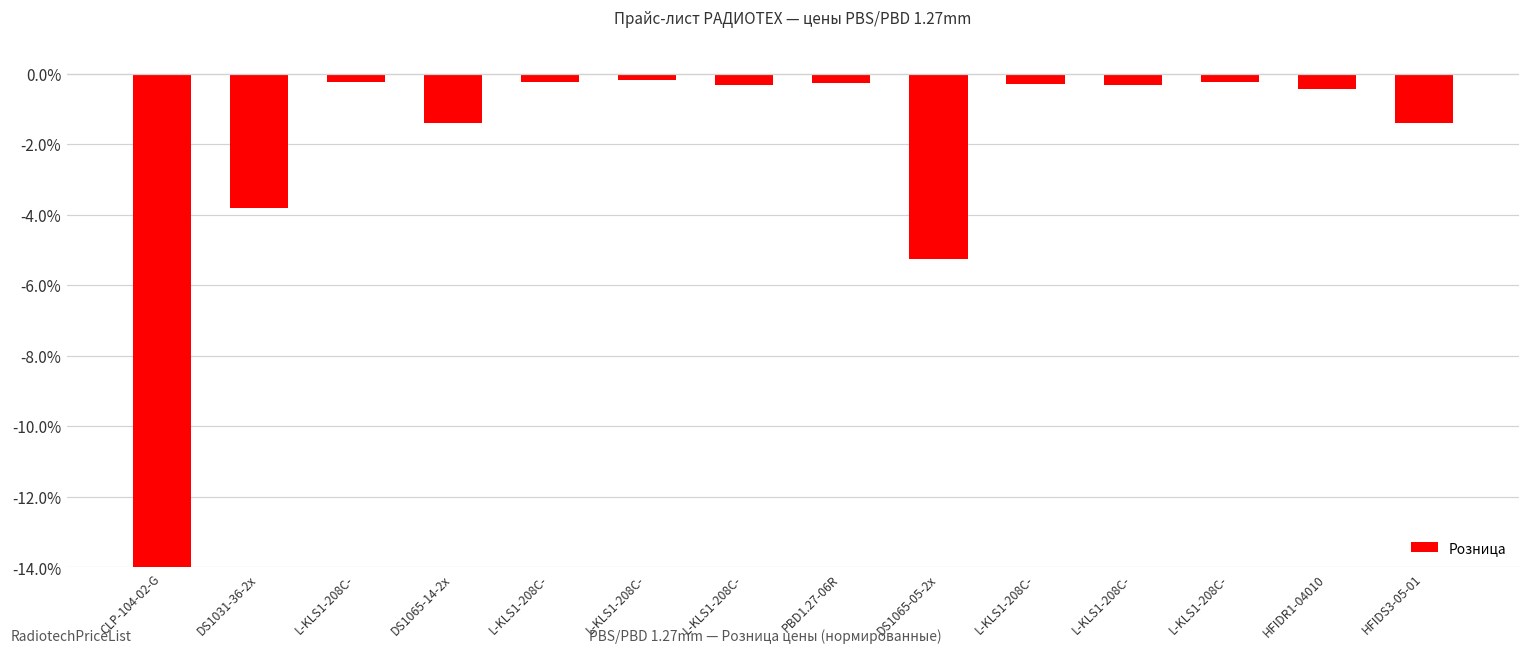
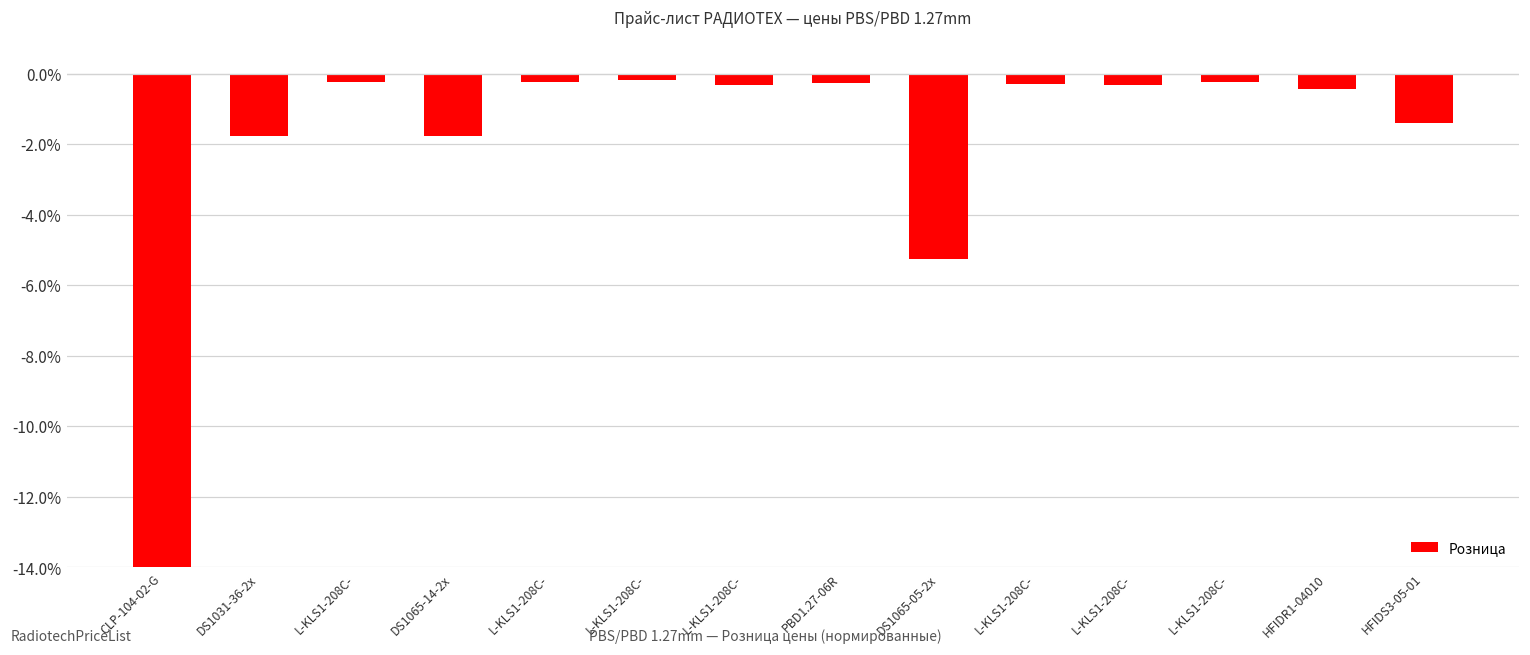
  {
-   "DS1031-36-2x": "-3.8%",
-   "DS1065-14-2x": "-1.4%",
+   "DS1031-36-2x": "-1.8%",
+   "DS1065-14-2x": "-1.8%",
    "PBD1.27-06R": "-0.3%",
    "DS1065-05-2x": "-5.3%",
    "HFIDR1-04010": "-0.4%",
    "HFIDS3-05-01": "-1.4%"
  }
